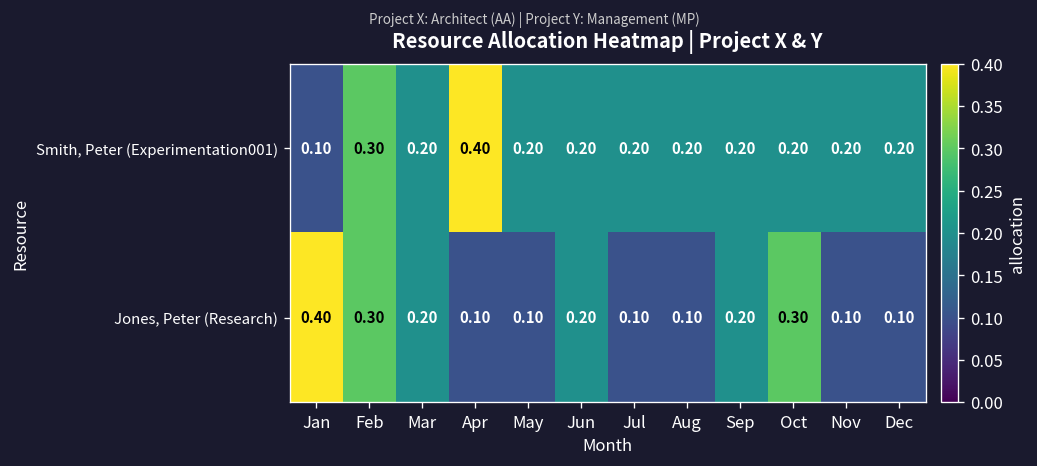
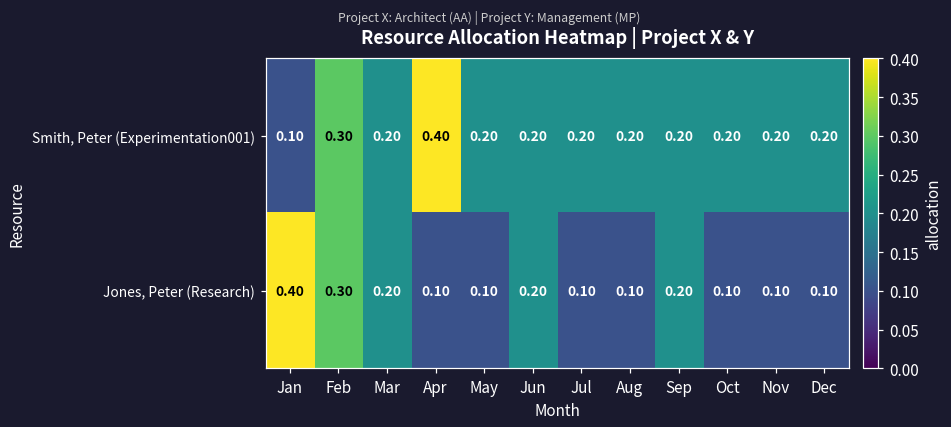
  {
    "Smith, Peter (Experimentation001)": {
      "Jan": 0.10,
      "Feb": 0.30,
      "Mar": 0.20,
      "Apr": 0.40,
      "May": 0.20,
      "Jun": 0.20,
      "Jul": 0.20,
      "Aug": 0.20,
      "Sep": 0.20,
      "Oct": 0.20,
      "Nov": 0.20,
      "Dec": 0.20
    },
    "Jones, Peter (Research)": {
      "Jan": 0.40,
      "Feb": 0.30,
      "Mar": 0.20,
      "Apr": 0.10,
      "May": 0.10,
      "Jun": 0.20,
      "Jul": 0.10,
      "Aug": 0.10,
      "Sep": 0.20,
-     "Oct": 0.30,
+     "Oct": 0.10,
      "Nov": 0.10,
      "Dec": 0.10
    }
  }
